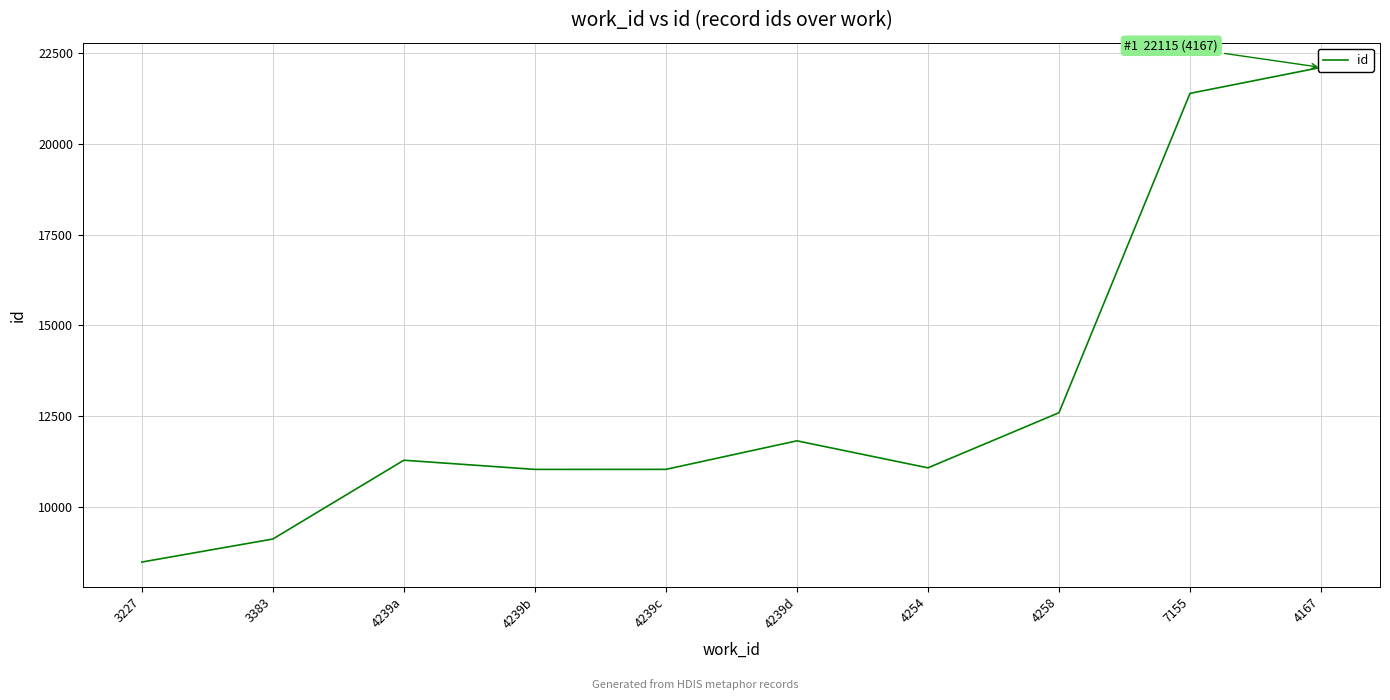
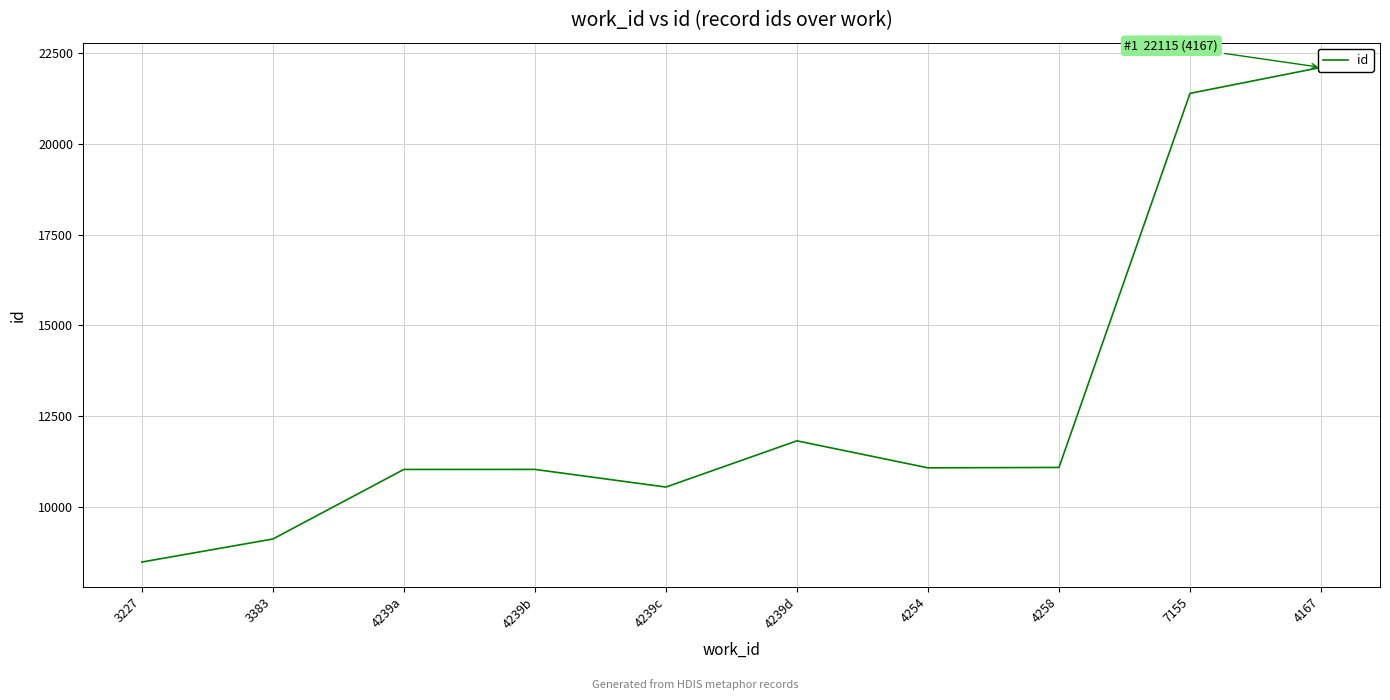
  {
    "3227": 8500,
    "3383": 9100,
-   "4239a": 11300,
+   "4239a": 11000,
    "4239b": 11000,
-   "4239c": 11000,
+   "4239c": 10500,
    "4239d": 11800,
    "4254": 11100,
-   "4258": 12600,
+   "4258": 11100,
    "7155": 21400
  }
